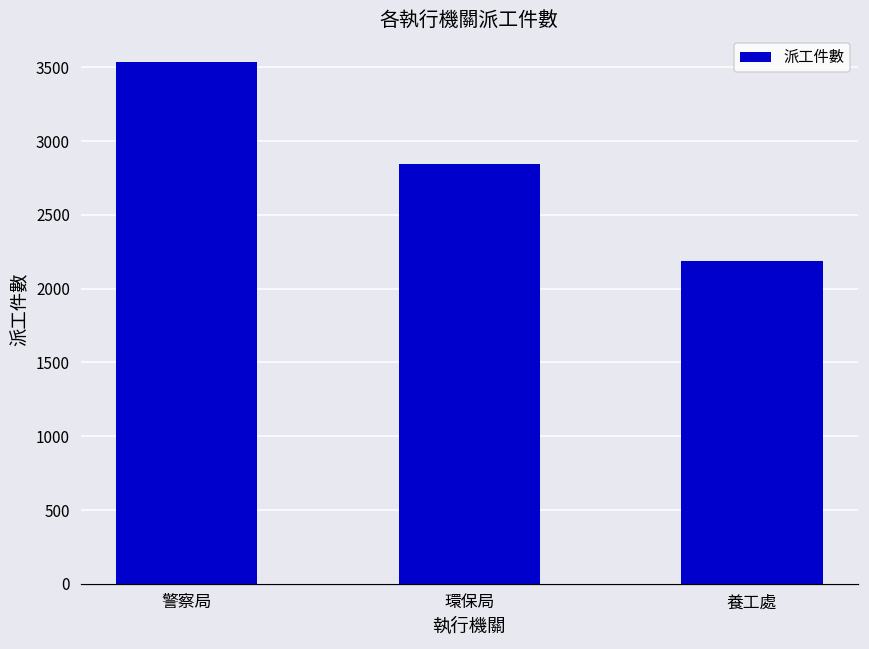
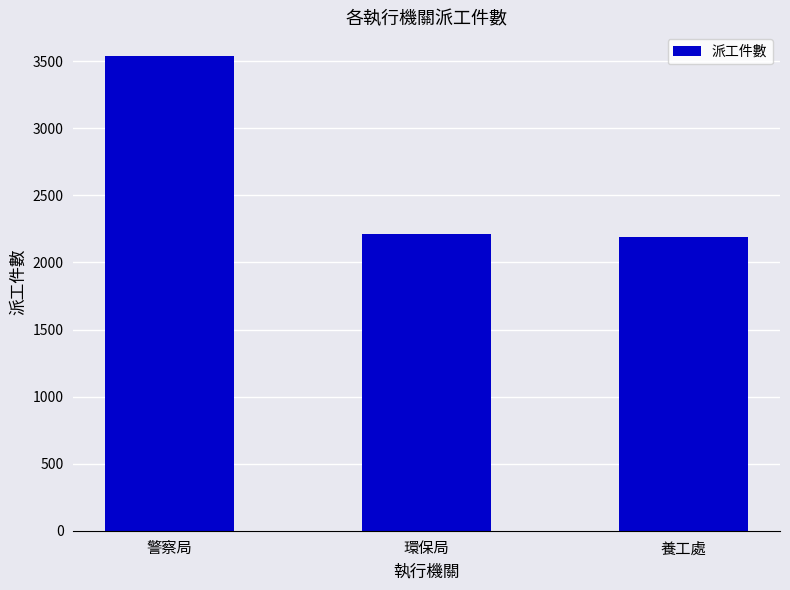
  {
    "警察局": 3540,
-   "環保局": 2840,
+   "環保局": 2210,
    "養工處": 2190
  }
